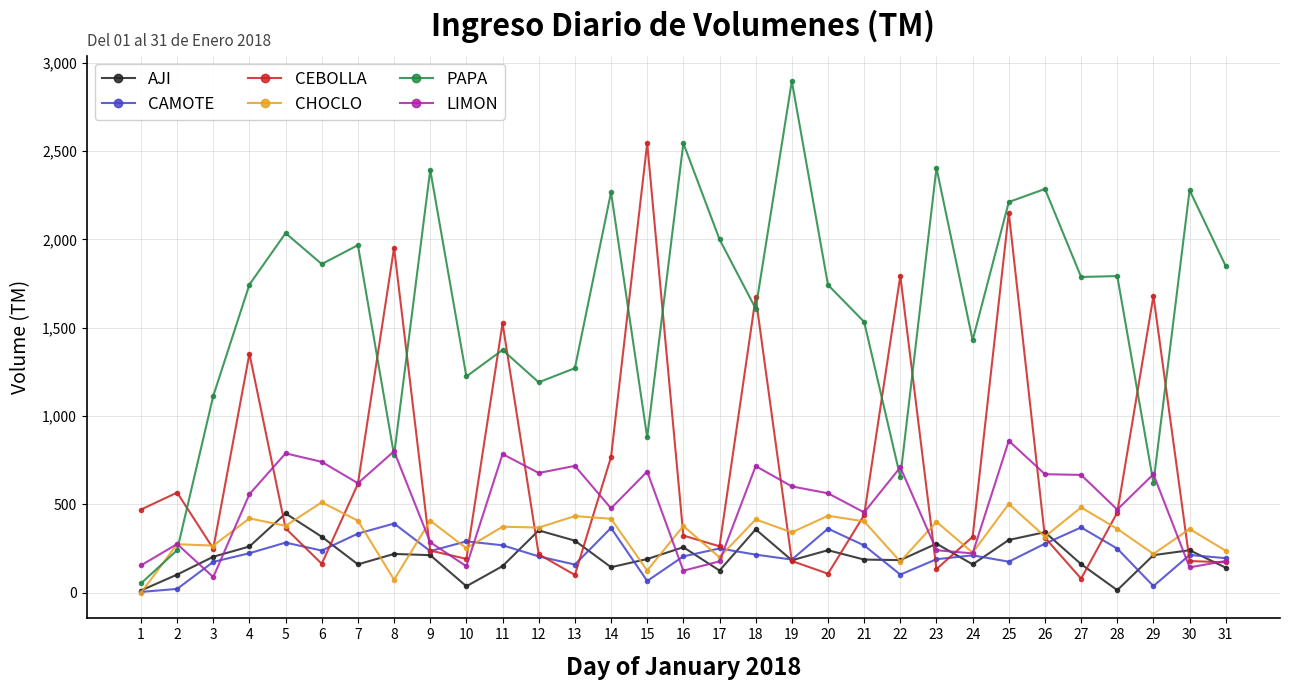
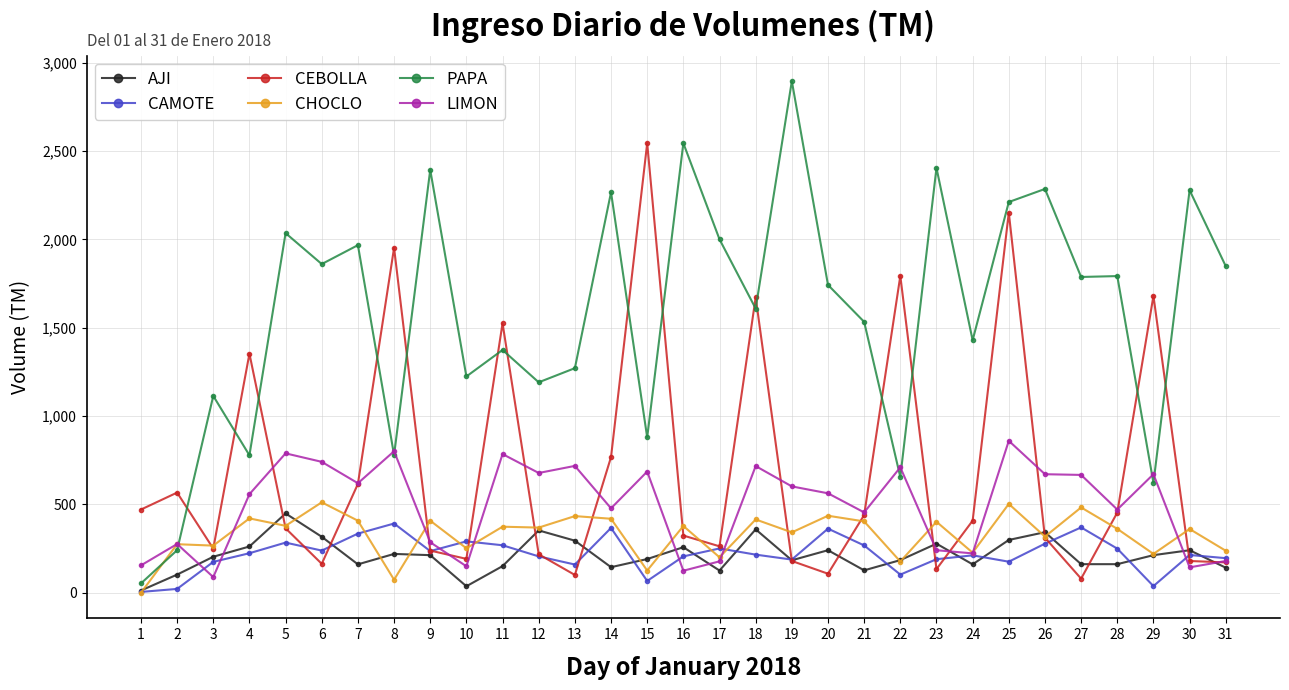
  {
    "AJI": {
      "2": "100",
      "3": "200",
      "4": "260",
      "5": "450",
      "6": "320",
      "7": "160",
      "8": "220",
      "9": "210",
      "10": "40",
      "11": "150",
      "12": "350",
      "13": "300",
      "14": "150",
      "15": "190",
      "16": "260",
      "17": "130",
      "18": "360",
      "20": "240",
-     "21": "190",
+     "21": "130",
      "23": "280",
      "24": "160",
      "25": "300",
      "26": "340",
      "27": "160",
-     "28": "20",
+     "28": "160",
      "30": "240",
      "31": "140"
    },
    "CAMOTE": {
      "2": "20",
      "3": "180",
      "4": "220",
      "5": "280",
      "6": "240",
      "7": "340",
      "8": "390",
      "10": "290",
      "11": "270",
      "13": "160",
      "14": "370",
      "15": "70",
      "16": "210",
      "18": "220",
      "20": "360",
      "21": "270",
      "22": "100",
      "23": "190",
      "25": "180",
      "26": "280",
      "27": "370",
      "28": "250",
      "29": "40",
      "30": "210",
      "31": "200"
    },
    "CEBOLLA": {
      "1": "470",
      "2": "570",
      "3": "250",
      "4": "1,350",
      "6": "160",
      "8": "1,950",
      "10": "190",
      "11": "1,530",
      "13": "100",
      "14": "770",
      "15": "2,540",
      "16": "320",
      "18": "1,670",
      "20": "110",
      "21": "440",
      "22": "1,790",
      "23": "130",
-     "24": "320",
+     "24": "410",
      "25": "2,150",
      "27": "80",
      "28": "450",
      "29": "1,680",
      "30": "180"
    },
    "CHOCLO": {
      "3": "270",
      "4": "420",
      "6": "510",
      "7": "410",
      "8": "70",
      "9": "410",
      "10": "250",
      "11": "370",
      "12": "370",
      "13": "430",
      "14": "420",
      "15": "130",
      "16": "380",
      "17": "200",
      "18": "420",
      "19": "340",
      "20": "440",
      "21": "400",
      "23": "400",
      "25": "500",
      "27": "480",
      "28": "360",
      "30": "360",
      "31": "240"
    },
    "PAPA": {
      "1": "50",
      "2": "240",
      "3": "1,110",
-     "4": "1,740",
+     "4": "780",
      "5": "2,040",
      "6": "1,860",
      "7": "1,970",
      "8": "780",
      "9": "2,390",
      "10": "1,220",
      "11": "1,370",
      "12": "1,190",
      "13": "1,270",
      "14": "2,270",
      "15": "880",
      "16": "2,540",
      "17": "2,000",
      "18": "1,610",
      "19": "2,900",
      "20": "1,740",
      "21": "1,530",
      "22": "660",
      "23": "2,400",
      "24": "1,430",
      "25": "2,210",
      "26": "2,290",
      "27": "1,790",
      "28": "1,790",
      "29": "620",
      "30": "2,280",
      "31": "1,850"
    },
    "LIMON": {
      "1": "160",
      "3": "90",
      "4": "560",
      "5": "790",
      "6": "740",
      "8": "800",
      "9": "290",
      "10": "150",
      "11": "790",
      "12": "680",
      "13": "720",
      "14": "480",
      "15": "690",
      "16": "130",
      "17": "180",
      "18": "720",
      "19": "600",
      "20": "560",
      "21": "460",
      "22": "710",
      "23": "240",
      "25": "860",
      "26": "670",
      "27": "670",
      "28": "470",
      "29": "670",
      "30": "140"
    }
  }
